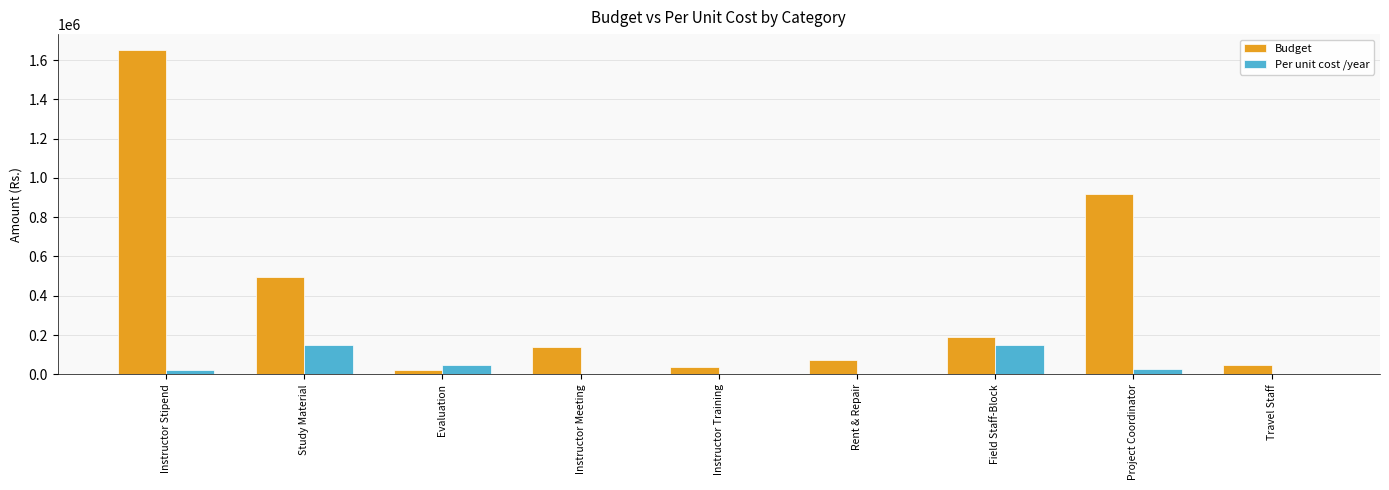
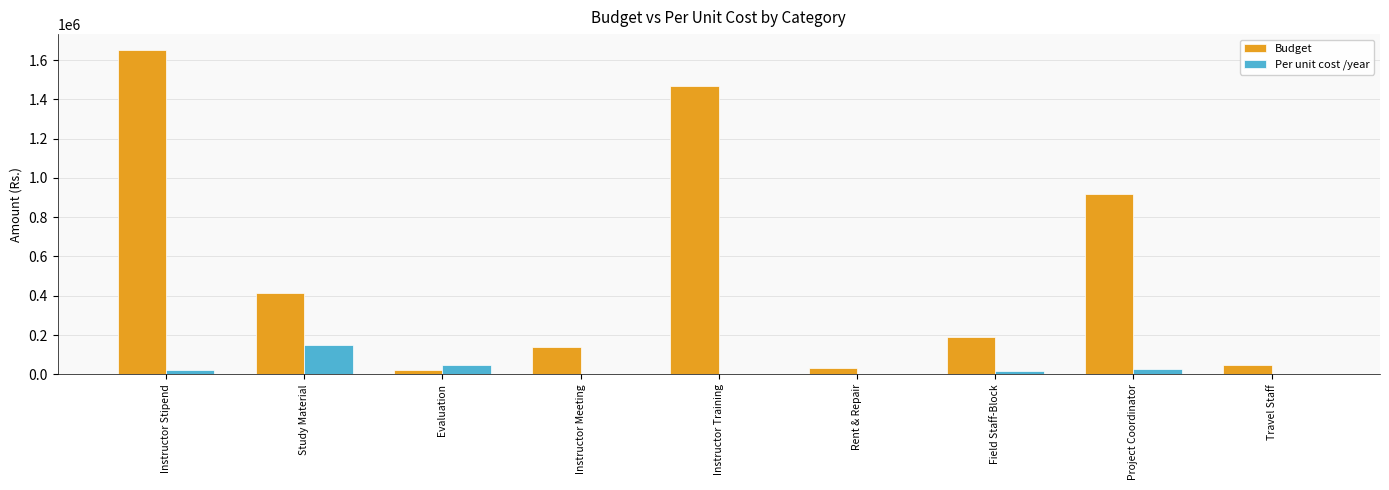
  {
    "Budget": {
      "Instructor Stipend": 1650000,
-     "Study Material": 500000,
+     "Study Material": 410000,
      "Evaluation": 20000,
      "Instructor Meeting": 140000,
-     "Instructor Training": 40000,
-     "Rent & Repair": 80000,
+     "Instructor Training": 1470000,
+     "Rent & Repair": 30000,
      "Field Staff-Block": 190000,
      "Project Coordinator": 920000,
      "Travel Staff": 50000
    },
    "Per unit cost /year": {
      "Instructor Stipend": 20000,
      "Study Material": 150000,
      "Evaluation": 50000,
-     "Field Staff-Block": 150000,
+     "Field Staff-Block": 20000,
      "Project Coordinator": 30000,
      "Travel Staff": 0
    }
  }
